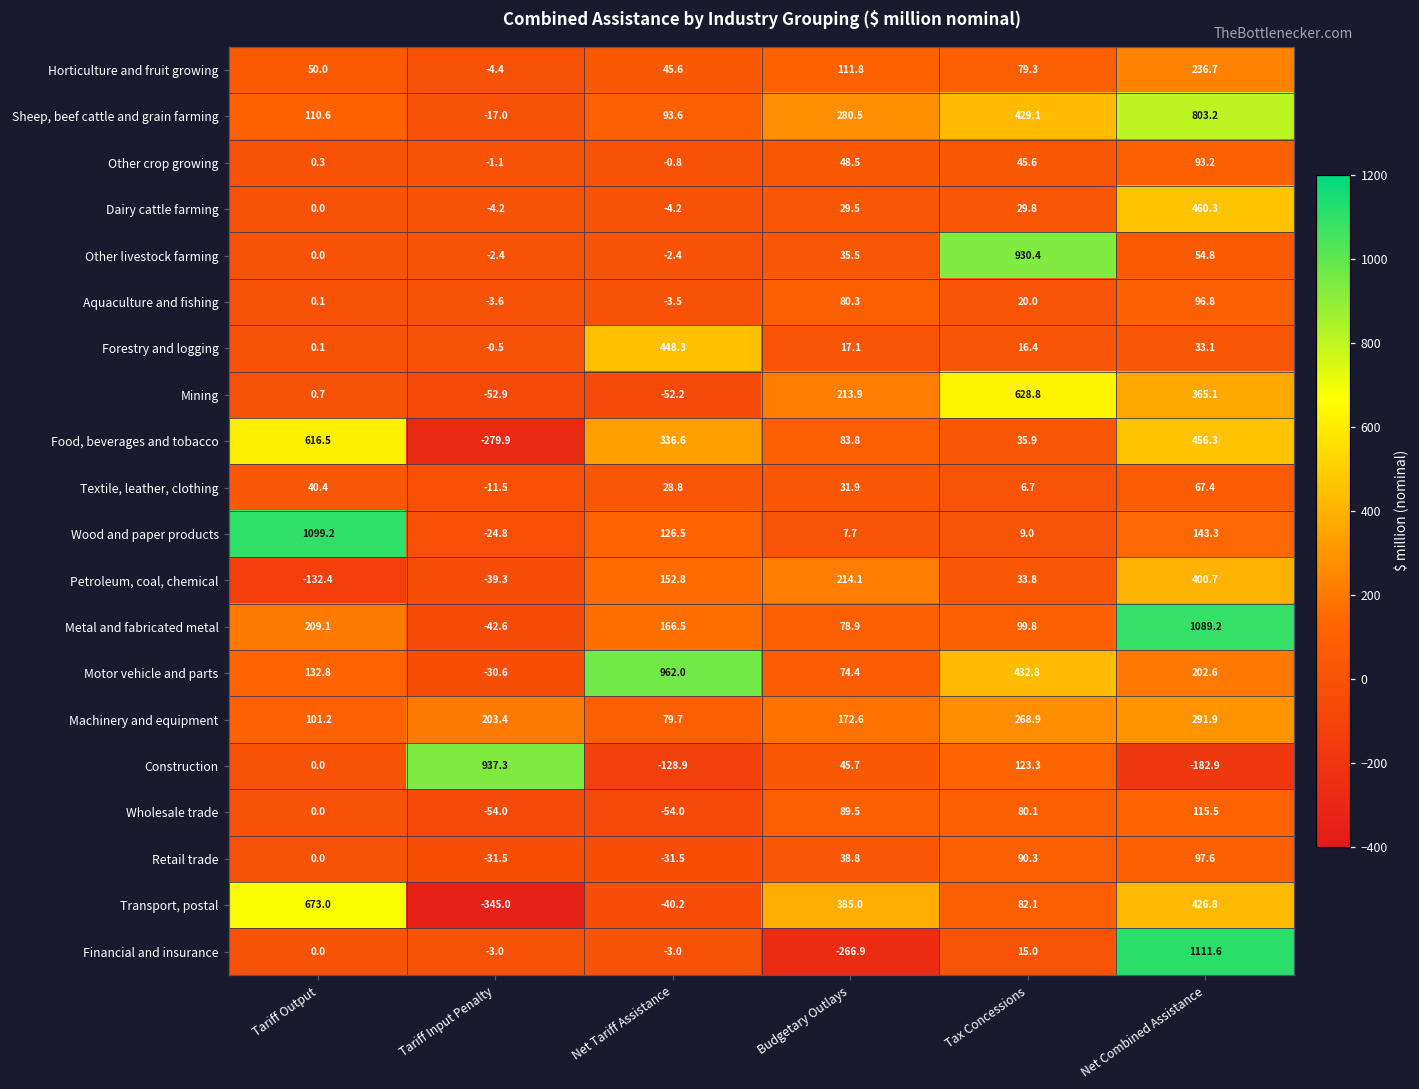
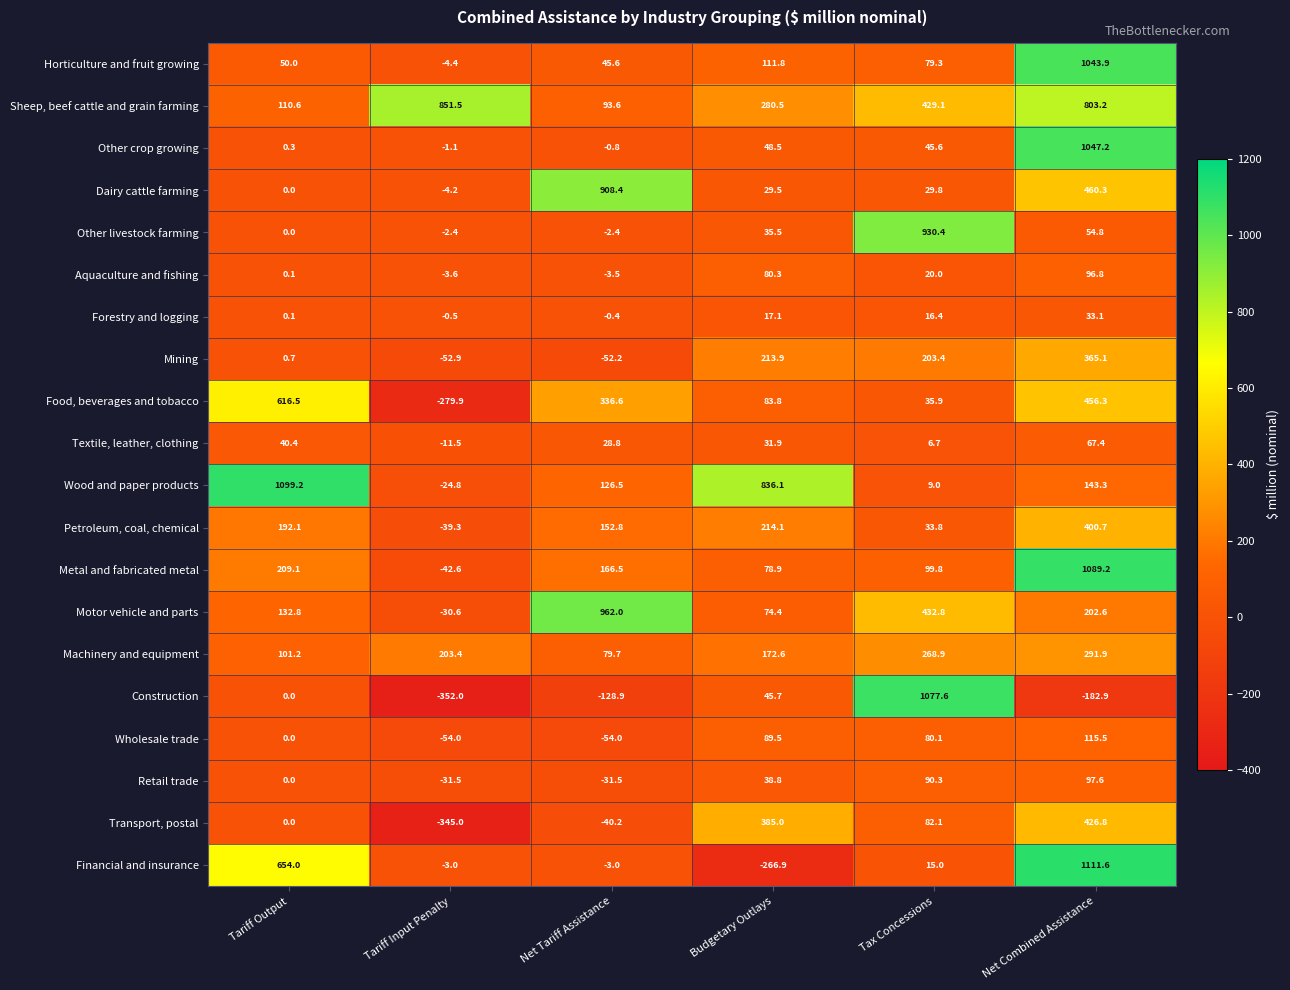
  {
    "Horticulture and fruit growing": {
      "Tariff Output": 50.0,
      "Tariff Input Penalty": -4.4,
      "Net Tariff Assistance": 45.6,
      "Budgetary Outlays": 111.8,
      "Tax Concessions": 79.3,
-     "Net Combined Assistance": 236.7
+     "Net Combined Assistance": 1043.9
    },
    "Sheep, beef cattle and grain farming": {
      "Tariff Output": 110.6,
-     "Tariff Input Penalty": -17.0,
+     "Tariff Input Penalty": 851.5,
      "Net Tariff Assistance": 93.6,
      "Budgetary Outlays": 280.5,
      "Tax Concessions": 429.1,
      "Net Combined Assistance": 803.2
    },
    "Other crop growing": {
      "Tariff Output": 0.3,
      "Tariff Input Penalty": -1.1,
      "Net Tariff Assistance": -0.8,
      "Budgetary Outlays": 48.5,
      "Tax Concessions": 45.6,
-     "Net Combined Assistance": 93.2
+     "Net Combined Assistance": 1047.2
    },
    "Dairy cattle farming": {
      "Tariff Output": 0.0,
      "Tariff Input Penalty": -4.2,
-     "Net Tariff Assistance": -4.2,
+     "Net Tariff Assistance": 908.4,
      "Budgetary Outlays": 29.5,
      "Tax Concessions": 29.8,
      "Net Combined Assistance": 460.3
    },
    "Other livestock farming": {
      "Tariff Output": 0.0,
      "Tariff Input Penalty": -2.4,
      "Net Tariff Assistance": -2.4,
      "Budgetary Outlays": 35.5,
      "Tax Concessions": 930.4,
      "Net Combined Assistance": 54.8
    },
    "Aquaculture and fishing": {
      "Tariff Output": 0.1,
      "Tariff Input Penalty": -3.6,
      "Net Tariff Assistance": -3.5,
      "Budgetary Outlays": 80.3,
      "Tax Concessions": 20.0,
      "Net Combined Assistance": 96.8
    },
    "Forestry and logging": {
      "Tariff Output": 0.1,
      "Tariff Input Penalty": -0.5,
-     "Net Tariff Assistance": 448.3,
+     "Net Tariff Assistance": -0.4,
      "Budgetary Outlays": 17.1,
      "Tax Concessions": 16.4,
      "Net Combined Assistance": 33.1
    },
    "Mining": {
      "Tariff Output": 0.7,
      "Tariff Input Penalty": -52.9,
      "Net Tariff Assistance": -52.2,
      "Budgetary Outlays": 213.9,
-     "Tax Concessions": 628.8,
+     "Tax Concessions": 203.4,
      "Net Combined Assistance": 365.1
    },
    "Food, beverages and tobacco": {
      "Tariff Output": 616.5,
      "Tariff Input Penalty": -279.9,
      "Net Tariff Assistance": 336.6,
      "Budgetary Outlays": 83.8,
      "Tax Concessions": 35.9,
      "Net Combined Assistance": 456.3
    },
    "Textile, leather, clothing": {
      "Tariff Output": 40.4,
      "Tariff Input Penalty": -11.5,
      "Net Tariff Assistance": 28.8,
      "Budgetary Outlays": 31.9,
      "Tax Concessions": 6.7,
      "Net Combined Assistance": 67.4
    },
    "Wood and paper products": {
      "Tariff Output": 1099.2,
      "Tariff Input Penalty": -24.8,
      "Net Tariff Assistance": 126.5,
-     "Budgetary Outlays": 7.7,
+     "Budgetary Outlays": 836.1,
      "Tax Concessions": 9.0,
      "Net Combined Assistance": 143.3
    },
    "Petroleum, coal, chemical": {
-     "Tariff Output": -132.4,
+     "Tariff Output": 192.1,
      "Tariff Input Penalty": -39.3,
      "Net Tariff Assistance": 152.8,
      "Budgetary Outlays": 214.1,
      "Tax Concessions": 33.8,
      "Net Combined Assistance": 400.7
    },
    "Metal and fabricated metal": {
      "Tariff Output": 209.1,
      "Tariff Input Penalty": -42.6,
      "Net Tariff Assistance": 166.5,
      "Budgetary Outlays": 78.9,
      "Tax Concessions": 99.8,
      "Net Combined Assistance": 1089.2
    },
    "Motor vehicle and parts": {
      "Tariff Output": 132.8,
      "Tariff Input Penalty": -30.6,
      "Net Tariff Assistance": 962.0,
      "Budgetary Outlays": 74.4,
      "Tax Concessions": 432.8,
      "Net Combined Assistance": 202.6
    },
    "Machinery and equipment": {
      "Tariff Output": 101.2,
      "Tariff Input Penalty": 203.4,
      "Net Tariff Assistance": 79.7,
      "Budgetary Outlays": 172.6,
      "Tax Concessions": 268.9,
      "Net Combined Assistance": 291.9
    },
    "Construction": {
      "Tariff Output": 0.0,
-     "Tariff Input Penalty": 937.3,
+     "Tariff Input Penalty": -352.0,
      "Net Tariff Assistance": -128.9,
      "Budgetary Outlays": 45.7,
-     "Tax Concessions": 123.3,
+     "Tax Concessions": 1077.6,
      "Net Combined Assistance": -182.9
    },
    "Wholesale trade": {
      "Tariff Output": 0.0,
      "Tariff Input Penalty": -54.0,
      "Net Tariff Assistance": -54.0,
      "Budgetary Outlays": 89.5,
      "Tax Concessions": 80.1,
      "Net Combined Assistance": 115.5
    },
    "Retail trade": {
      "Tariff Output": 0.0,
      "Tariff Input Penalty": -31.5,
      "Net Tariff Assistance": -31.5,
      "Budgetary Outlays": 38.8,
      "Tax Concessions": 90.3,
      "Net Combined Assistance": 97.6
    },
    "Transport, postal": {
-     "Tariff Output": 673.0,
+     "Tariff Output": 0.0,
      "Tariff Input Penalty": -345.0,
      "Net Tariff Assistance": -40.2,
      "Budgetary Outlays": 385.0,
      "Tax Concessions": 82.1,
      "Net Combined Assistance": 426.8
    },
    "Financial and insurance": {
-     "Tariff Output": 0.0,
+     "Tariff Output": 654.0,
      "Tariff Input Penalty": -3.0,
      "Net Tariff Assistance": -3.0,
      "Budgetary Outlays": -266.9,
      "Tax Concessions": 15.0,
      "Net Combined Assistance": 1111.6
    }
  }
